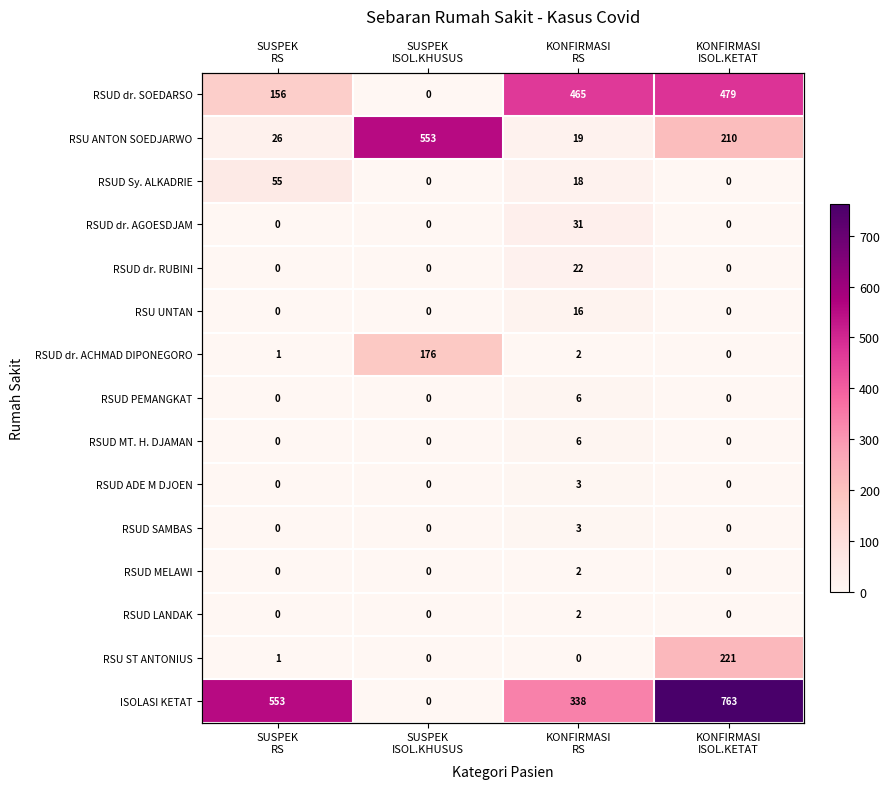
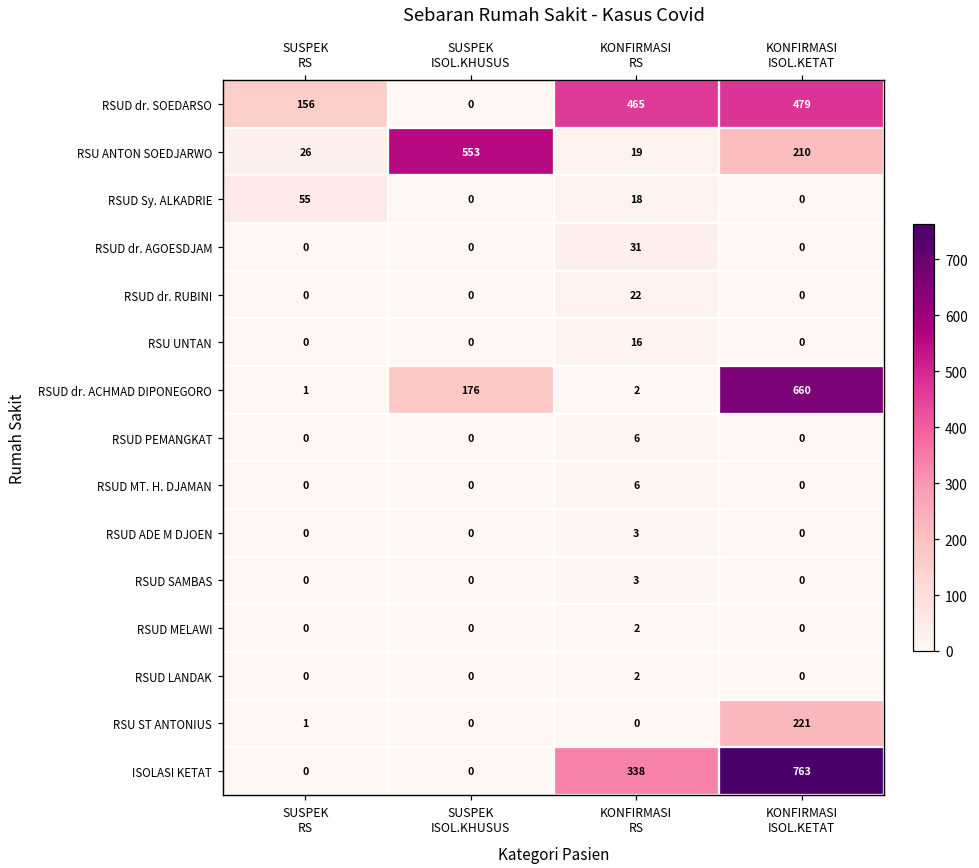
  {
    "RSUD dr. SOEDARSO": {
      "SUSPEK RS": 156,
      "SUSPEK ISOL.KHUSUS": 0,
      "KONFIRMASI RS": 465,
      "KONFIRMASI ISOL.KETAT": 479
    },
    "RSU ANTON SOEDJARWO": {
      "SUSPEK RS": 26,
      "SUSPEK ISOL.KHUSUS": 553,
      "KONFIRMASI RS": 19,
      "KONFIRMASI ISOL.KETAT": 210
    },
    "RSUD Sy. ALKADRIE": {
      "SUSPEK RS": 55,
      "SUSPEK ISOL.KHUSUS": 0,
      "KONFIRMASI RS": 18,
      "KONFIRMASI ISOL.KETAT": 0
    },
    "RSUD dr. AGOESDJAM": {
      "SUSPEK RS": 0,
      "SUSPEK ISOL.KHUSUS": 0,
      "KONFIRMASI RS": 31,
      "KONFIRMASI ISOL.KETAT": 0
    },
    "RSUD dr. RUBINI": {
      "SUSPEK RS": 0,
      "SUSPEK ISOL.KHUSUS": 0,
      "KONFIRMASI RS": 22,
      "KONFIRMASI ISOL.KETAT": 0
    },
    "RSU UNTAN": {
      "SUSPEK RS": 0,
      "SUSPEK ISOL.KHUSUS": 0,
      "KONFIRMASI RS": 16,
      "KONFIRMASI ISOL.KETAT": 0
    },
    "RSUD dr. ACHMAD DIPONEGORO": {
      "SUSPEK RS": 1,
      "SUSPEK ISOL.KHUSUS": 176,
      "KONFIRMASI RS": 2,
-     "KONFIRMASI ISOL.KETAT": 0
+     "KONFIRMASI ISOL.KETAT": 660
    },
    "RSUD PEMANGKAT": {
      "SUSPEK RS": 0,
      "SUSPEK ISOL.KHUSUS": 0,
      "KONFIRMASI RS": 6,
      "KONFIRMASI ISOL.KETAT": 0
    },
    "RSUD MT. H. DJAMAN": {
      "SUSPEK RS": 0,
      "SUSPEK ISOL.KHUSUS": 0,
      "KONFIRMASI RS": 6,
      "KONFIRMASI ISOL.KETAT": 0
    },
    "RSUD ADE M DJOEN": {
      "SUSPEK RS": 0,
      "SUSPEK ISOL.KHUSUS": 0,
      "KONFIRMASI RS": 3,
      "KONFIRMASI ISOL.KETAT": 0
    },
    "RSUD SAMBAS": {
      "SUSPEK RS": 0,
      "SUSPEK ISOL.KHUSUS": 0,
      "KONFIRMASI RS": 3,
      "KONFIRMASI ISOL.KETAT": 0
    },
    "RSUD MELAWI": {
      "SUSPEK RS": 0,
      "SUSPEK ISOL.KHUSUS": 0,
      "KONFIRMASI RS": 2,
      "KONFIRMASI ISOL.KETAT": 0
    },
    "RSUD LANDAK": {
      "SUSPEK RS": 0,
      "SUSPEK ISOL.KHUSUS": 0,
      "KONFIRMASI RS": 2,
      "KONFIRMASI ISOL.KETAT": 0
    },
    "RSU ST ANTONIUS": {
      "SUSPEK RS": 1,
      "SUSPEK ISOL.KHUSUS": 0,
      "KONFIRMASI RS": 0,
      "KONFIRMASI ISOL.KETAT": 221
    },
    "ISOLASI KETAT": {
-     "SUSPEK RS": 553,
+     "SUSPEK RS": 0,
      "SUSPEK ISOL.KHUSUS": 0,
      "KONFIRMASI RS": 338,
      "KONFIRMASI ISOL.KETAT": 763
    }
  }
